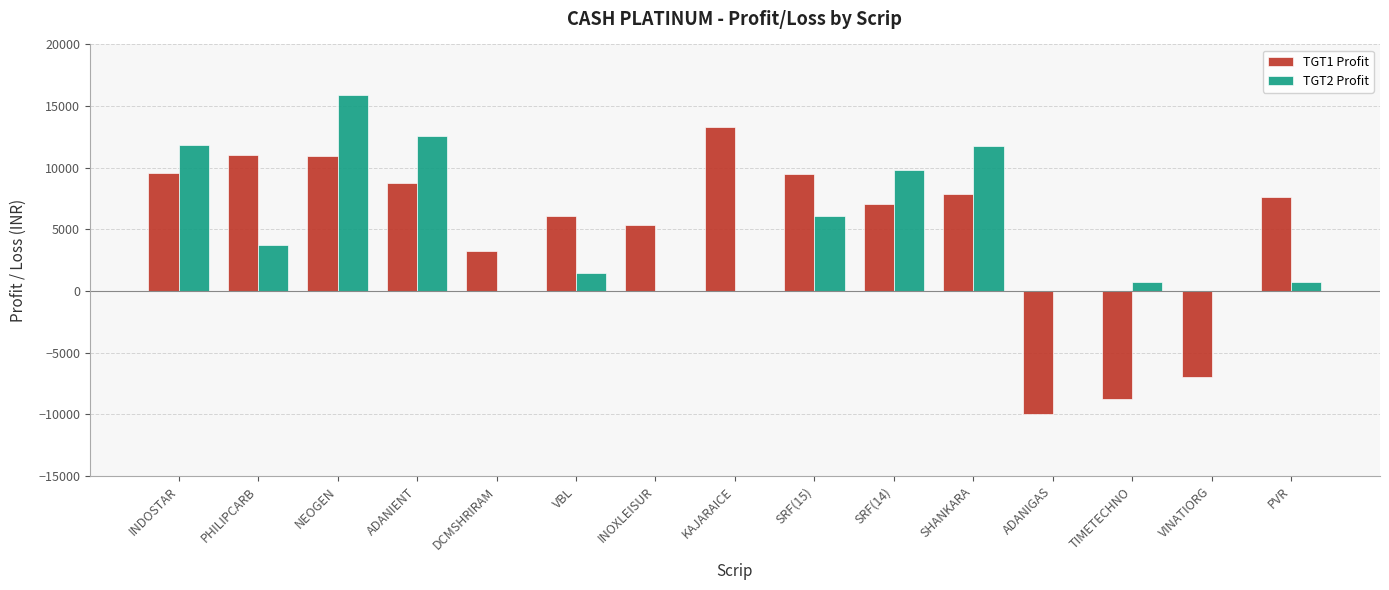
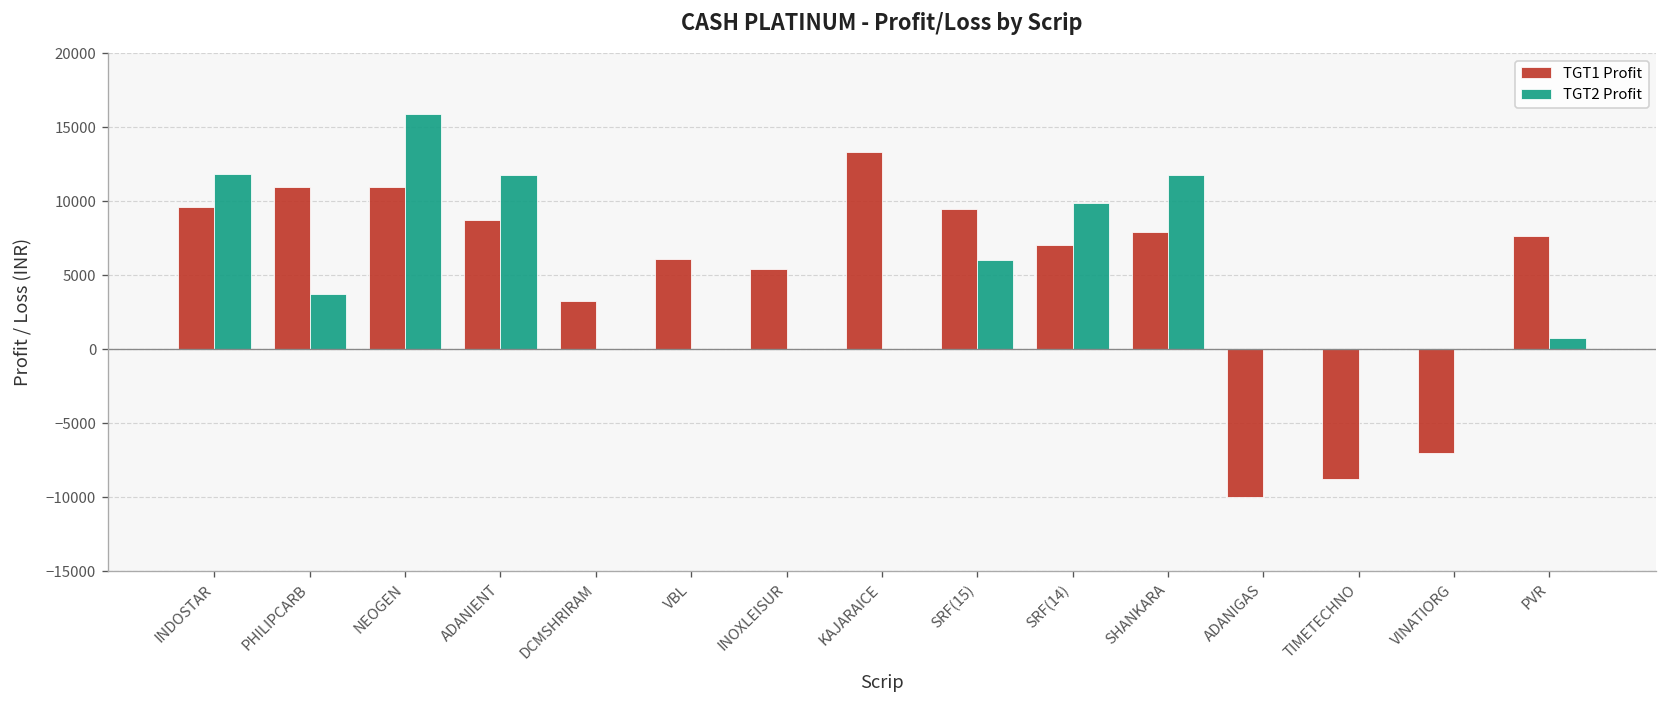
  {
    "TGT1 Profit": {
      "INDOSTAR": 9600,
      "PHILIPCARB": 11000,
      "NEOGEN": 10900,
      "ADANIENT": 8800,
      "DCMSHRIRAM": 3300,
      "VBL": 6100,
      "INOXLEISUR": 5400,
      "KAJARAICE": 13300,
      "SRF(15)": 9500,
      "SRF(14)": 7100,
      "SHANKARA": 7900,
      "ADANIGAS": -10000,
      "TIMETECHNO": -8800,
      "VINATIORG": -7000,
      "PVR": 7600
    },
    "TGT2 Profit": {
      "INDOSTAR": 11800,
      "PHILIPCARB": 3800,
      "NEOGEN": 15900,
-     "ADANIENT": 12600,
+     "ADANIENT": 11700,
      "DCMSHRIRAM": 0,
-     "VBL": 1500,
+     "VBL": 0,
      "INOXLEISUR": 0,
      "KAJARAICE": 0,
      "SRF(15)": 6100,
      "SRF(14)": 9900,
      "SHANKARA": 11800,
      "ADANIGAS": 0,
-     "TIMETECHNO": 800,
+     "TIMETECHNO": 0,
      "VINATIORG": 0,
      "PVR": 800
    }
  }
